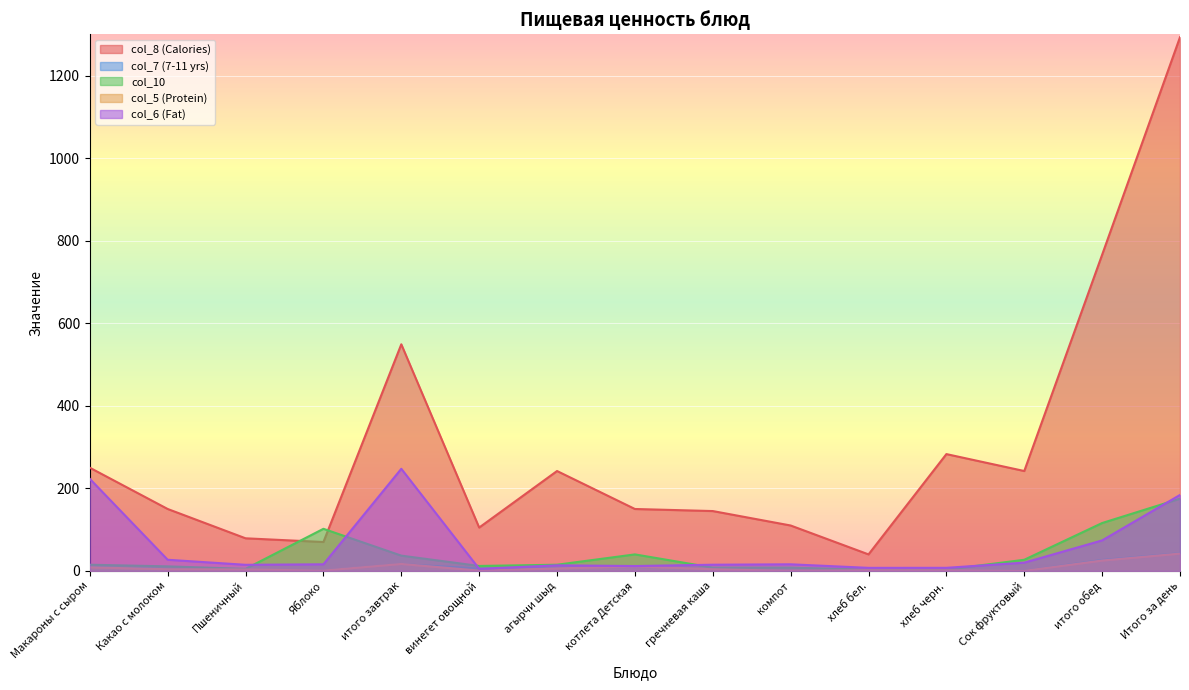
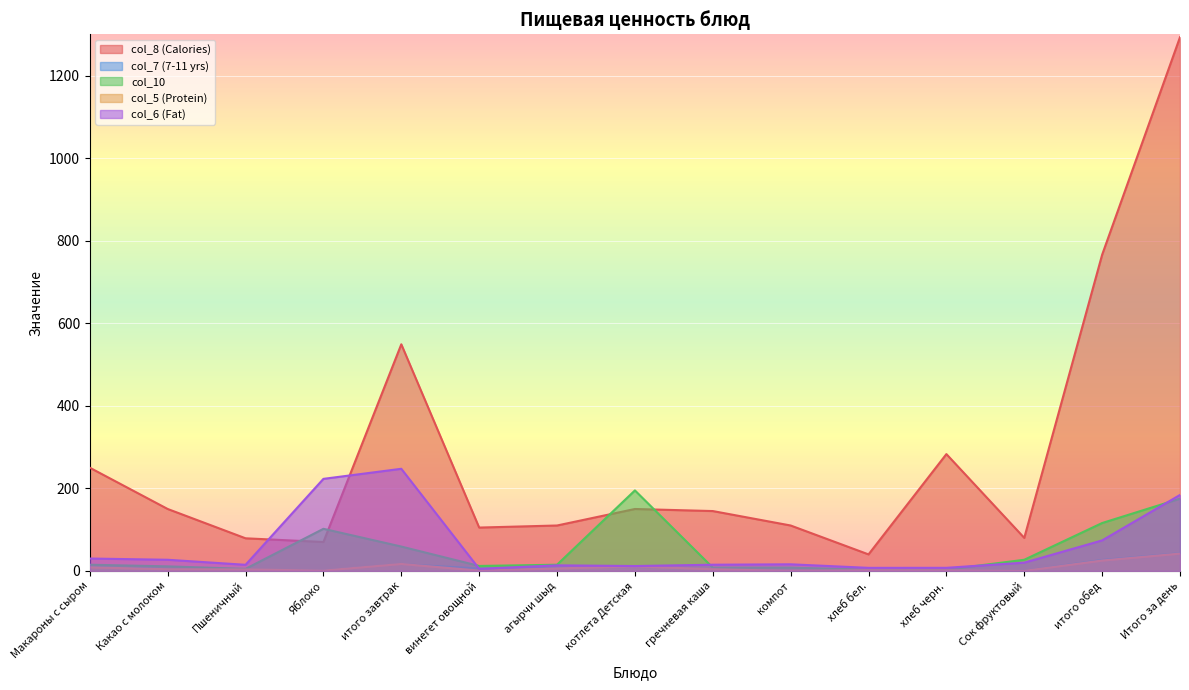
  {
    "col_8 (Calories)": {
      "Макароны с сыром": 250,
      "Какао с молоком": 150,
      "Пшеничный": 80,
      "Яблоко": 70,
      "итого завтрак": 550,
      "винегет овощной": 110,
-     "агырчи шыд": 240,
+     "агырчи шыд": 110,
      "котлета Детская": 150,
      "гречневая каша": 150,
      "компот": 110,
      "хлеб бел.": 40,
      "хлеб черн.": 280,
-     "Сок фруктовый": 240,
+     "Сок фруктовый": 80,
      "итого обед": 770,
      "Итого за день": 1290
    },
    "col_10": {
      "Яблоко": 100,
-     "итого завтрак": 40,
-     "котлета Детская": 40,
+     "итого завтрак": 60,
+     "котлета Детская": 200,
      "компот": 10,
      "Сок фруктовый": 30,
      "итого обед": 120,
      "Итого за день": 180
    },
    "col_6 (Fat)": {
-     "Макароны с сыром": 220,
+     "Макароны с сыром": 30,
      "Какао с молоком": 30,
      "Пшеничный": 10,
-     "Яблоко": 20,
+     "Яблоко": 220,
      "итого завтрак": 250,
      "гречневая каша": 20,
      "компот": 20,
      "Сок фруктовый": 20,
      "итого обед": 70,
      "Итого за день": 180
    }
  }
